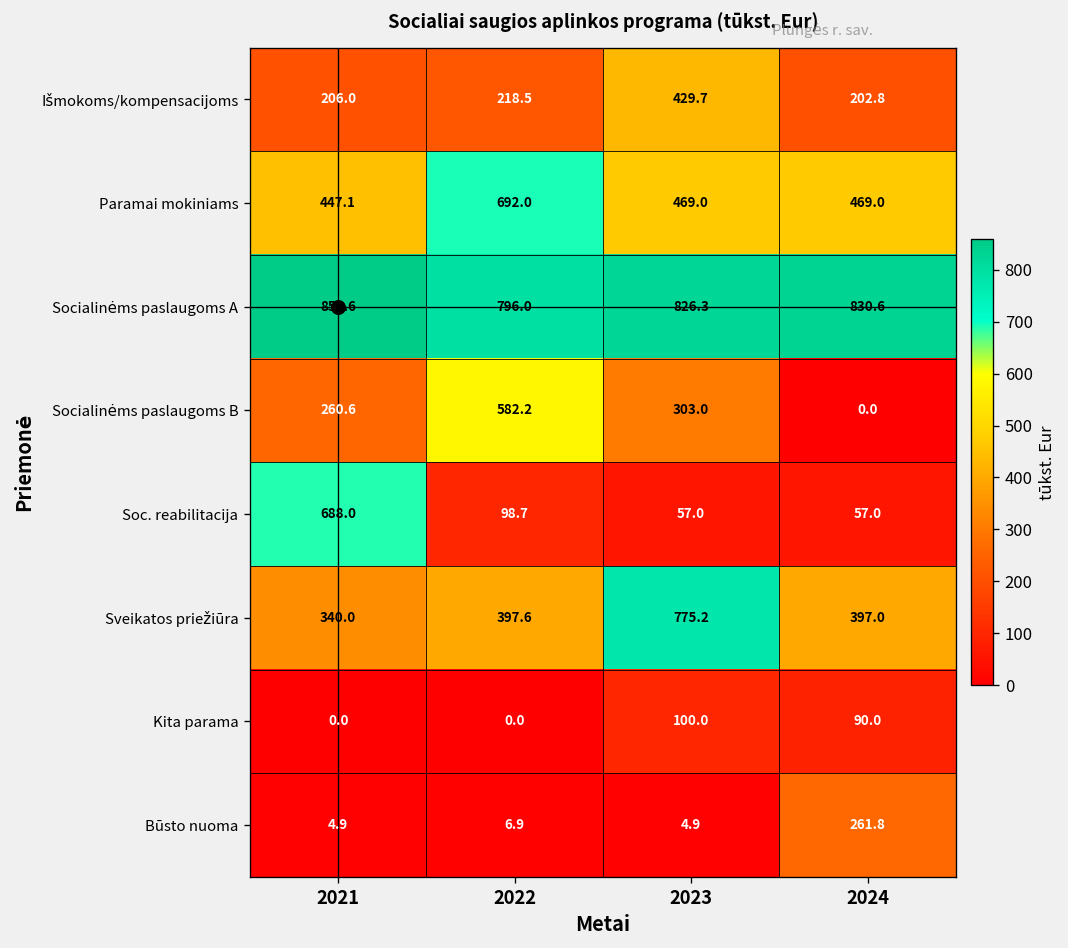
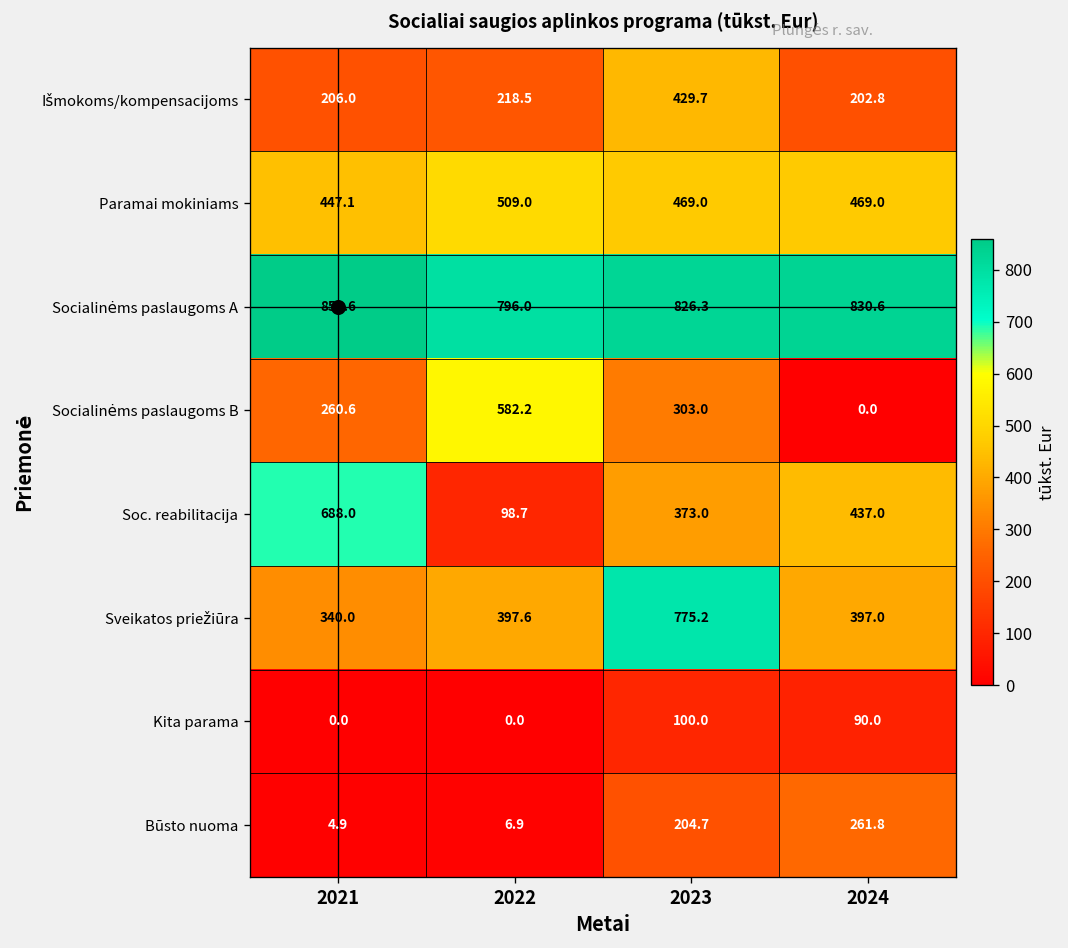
  {
    "Išmokoms/kompensacijoms": {
      "2021": 206.0,
      "2022": 218.5,
      "2023": 429.7,
      "2024": 202.8
    },
    "Paramai mokiniams": {
      "2021": 447.1,
-     "2022": 692.0,
+     "2022": 509.0,
      "2023": 469.0,
      "2024": 469.0
    },
    "Socialinėms paslaugoms A": {
      "2022": 796.0,
      "2023": 826.3,
      "2024": 830.6
    },
    "Socialinėms paslaugoms B": {
      "2021": 260.6,
      "2022": 582.2,
      "2023": 303.0,
      "2024": 0.0
    },
    "Soc. reabilitacija": {
      "2021": 688.0,
      "2022": 98.7,
-     "2023": 57.0,
-     "2024": 57.0
+     "2023": 373.0,
+     "2024": 437.0
    },
    "Sveikatos priežiūra": {
      "2021": 340.0,
      "2022": 397.6,
      "2023": 775.2,
      "2024": 397.0
    },
    "Kita parama": {
      "2021": 0.0,
      "2022": 0.0,
      "2023": 100.0,
      "2024": 90.0
    },
    "Būsto nuoma": {
      "2021": 4.9,
      "2022": 6.9,
-     "2023": 4.9,
+     "2023": 204.7,
      "2024": 261.8
    }
  }
